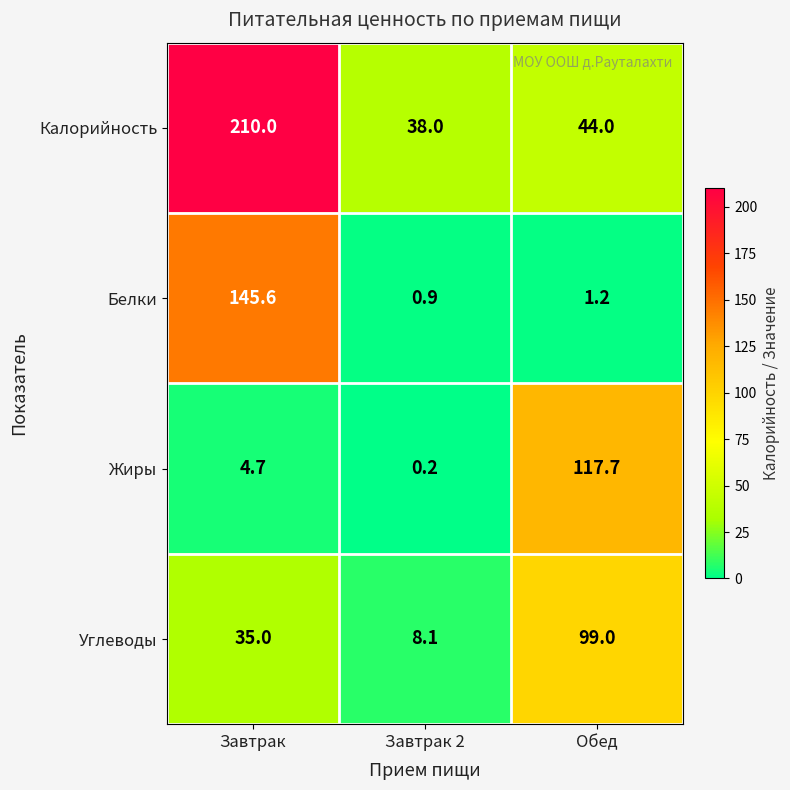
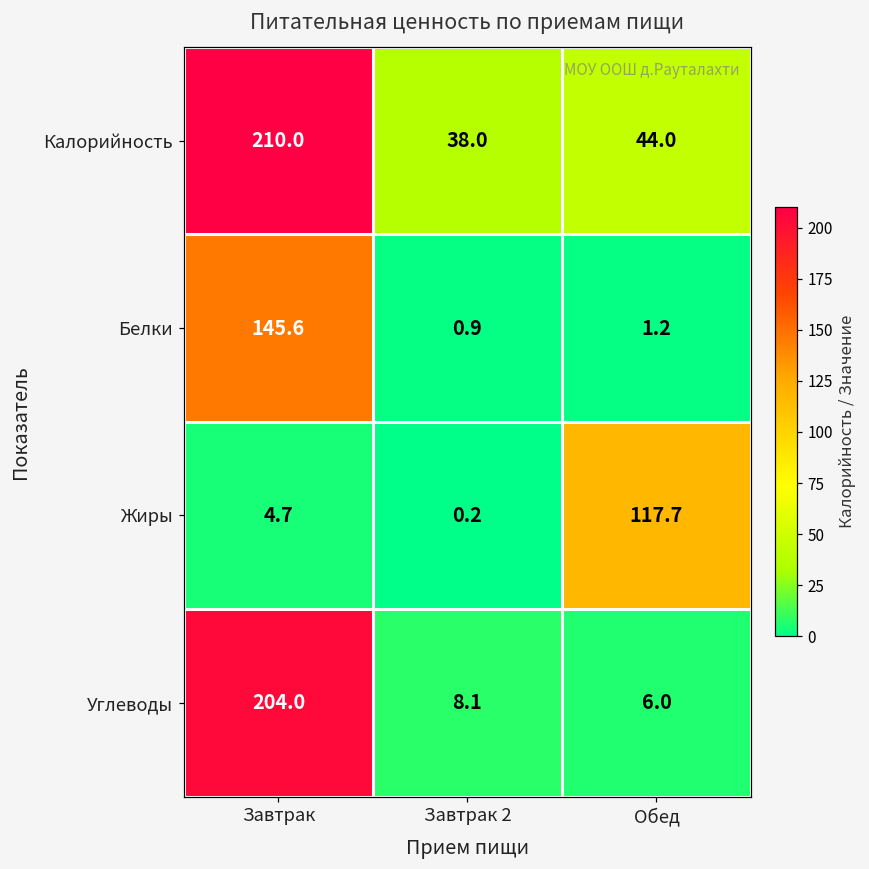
  {
    "Калорийность": {
      "Завтрак": 210.0,
      "Завтрак 2": 38.0
    },
    "Белки": {
      "Завтрак": 145.6,
      "Завтрак 2": 0.9,
      "Обед": 1.2
    },
    "Жиры": {
      "Завтрак": 4.7,
      "Завтрак 2": 0.2,
      "Обед": 117.7
    },
    "Углеводы": {
-     "Завтрак": 35.0,
+     "Завтрак": 204.0,
      "Завтрак 2": 8.1,
-     "Обед": 99.0
+     "Обед": 6.0
    }
  }
